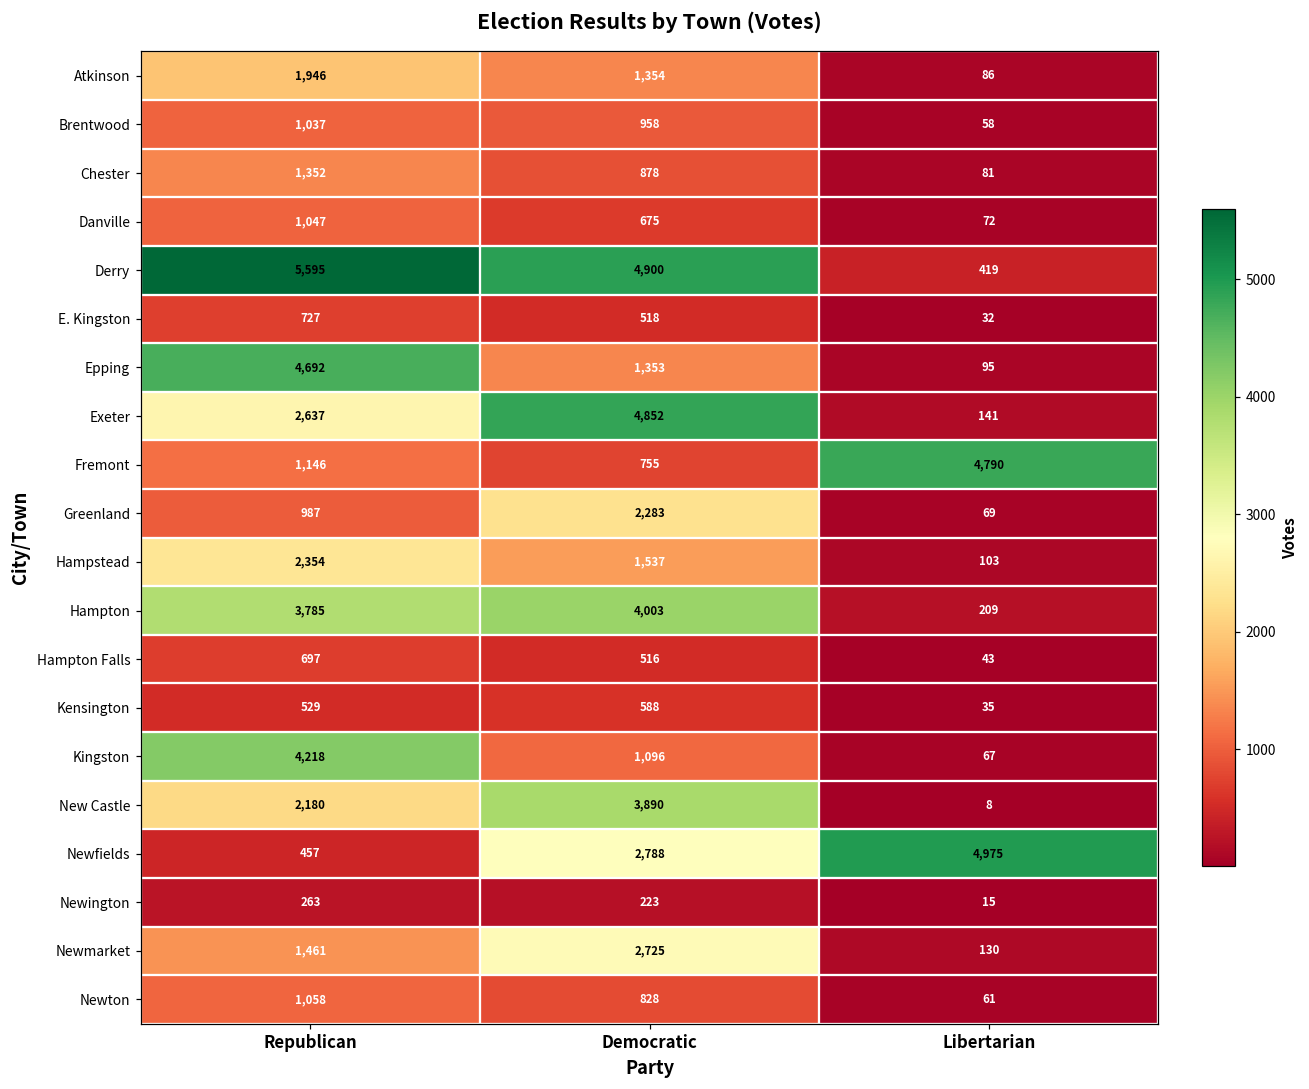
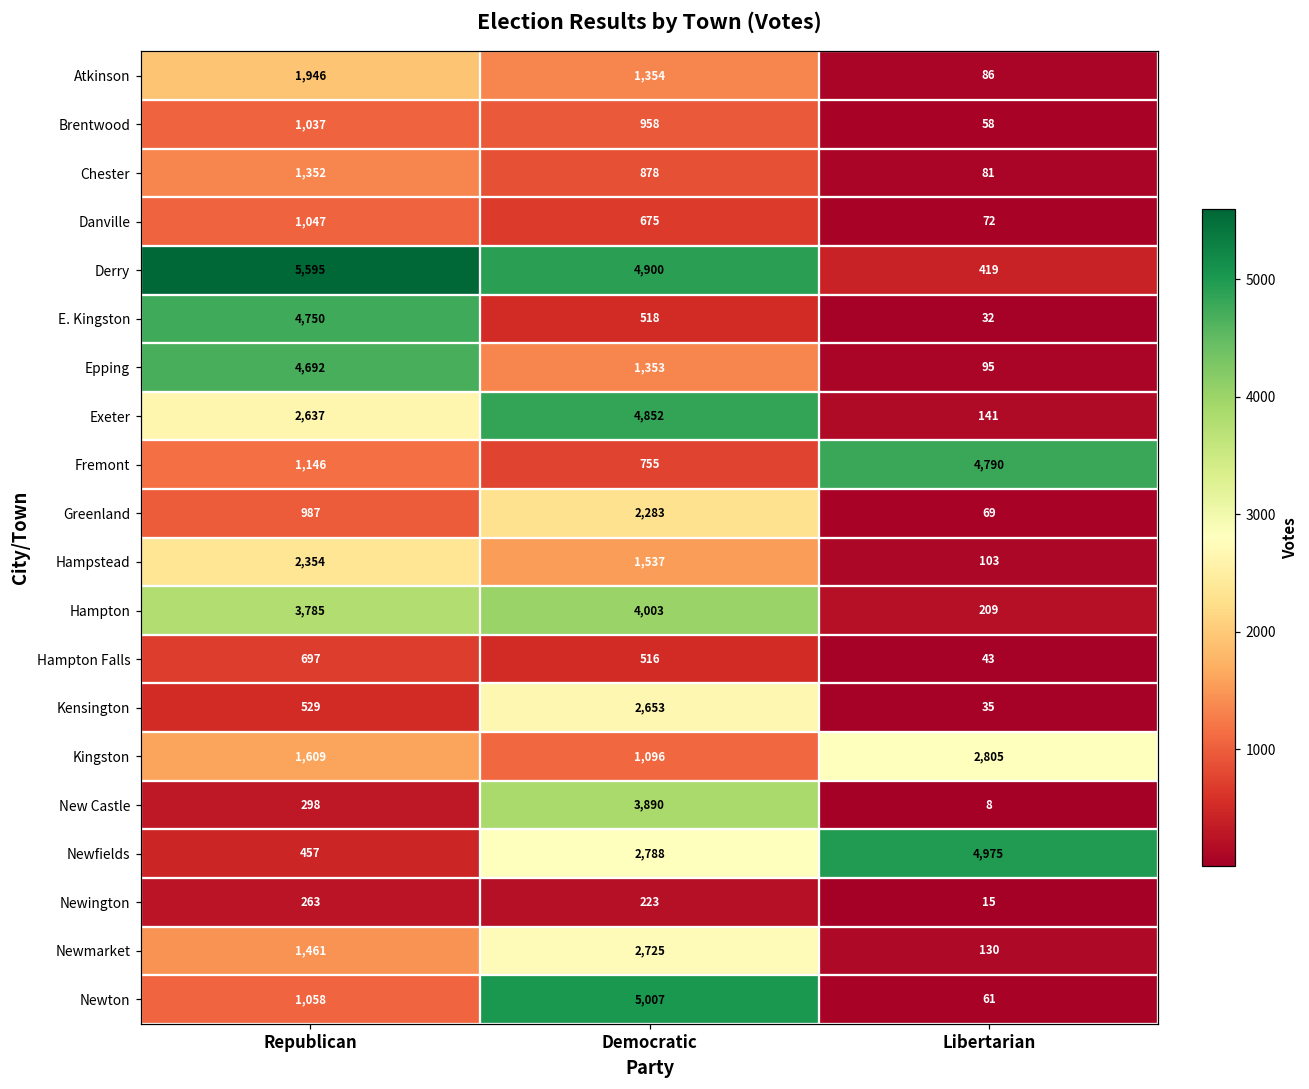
  {
    "Atkinson": {
      "Republican": "1,946",
      "Democratic": "1,354",
      "Libertarian": "86"
    },
    "Brentwood": {
      "Republican": "1,037",
      "Democratic": "958",
      "Libertarian": "58"
    },
    "Chester": {
      "Republican": "1,352",
      "Democratic": "878",
      "Libertarian": "81"
    },
    "Danville": {
      "Republican": "1,047",
      "Democratic": "675",
      "Libertarian": "72"
    },
    "Derry": {
      "Republican": "5,595",
      "Democratic": "4,900",
      "Libertarian": "419"
    },
    "E. Kingston": {
-     "Republican": "727",
+     "Republican": "4,750",
      "Democratic": "518",
      "Libertarian": "32"
    },
    "Epping": {
      "Republican": "4,692",
      "Democratic": "1,353",
      "Libertarian": "95"
    },
    "Exeter": {
      "Republican": "2,637",
      "Democratic": "4,852",
      "Libertarian": "141"
    },
    "Fremont": {
      "Republican": "1,146",
      "Democratic": "755",
      "Libertarian": "4,790"
    },
    "Greenland": {
      "Republican": "987",
      "Democratic": "2,283",
      "Libertarian": "69"
    },
    "Hampstead": {
      "Republican": "2,354",
      "Democratic": "1,537",
      "Libertarian": "103"
    },
    "Hampton": {
      "Republican": "3,785",
      "Democratic": "4,003",
      "Libertarian": "209"
    },
    "Hampton Falls": {
      "Republican": "697",
      "Democratic": "516",
      "Libertarian": "43"
    },
    "Kensington": {
      "Republican": "529",
-     "Democratic": "588",
+     "Democratic": "2,653",
      "Libertarian": "35"
    },
    "Kingston": {
-     "Republican": "4,218",
+     "Republican": "1,609",
      "Democratic": "1,096",
-     "Libertarian": "67"
+     "Libertarian": "2,805"
    },
    "New Castle": {
-     "Republican": "2,180",
+     "Republican": "298",
      "Democratic": "3,890",
      "Libertarian": "8"
    },
    "Newfields": {
      "Republican": "457",
      "Democratic": "2,788",
      "Libertarian": "4,975"
    },
    "Newington": {
      "Republican": "263",
      "Democratic": "223",
      "Libertarian": "15"
    },
    "Newmarket": {
      "Republican": "1,461",
      "Democratic": "2,725",
      "Libertarian": "130"
    },
    "Newton": {
      "Republican": "1,058",
-     "Democratic": "828",
+     "Democratic": "5,007",
      "Libertarian": "61"
    }
  }
